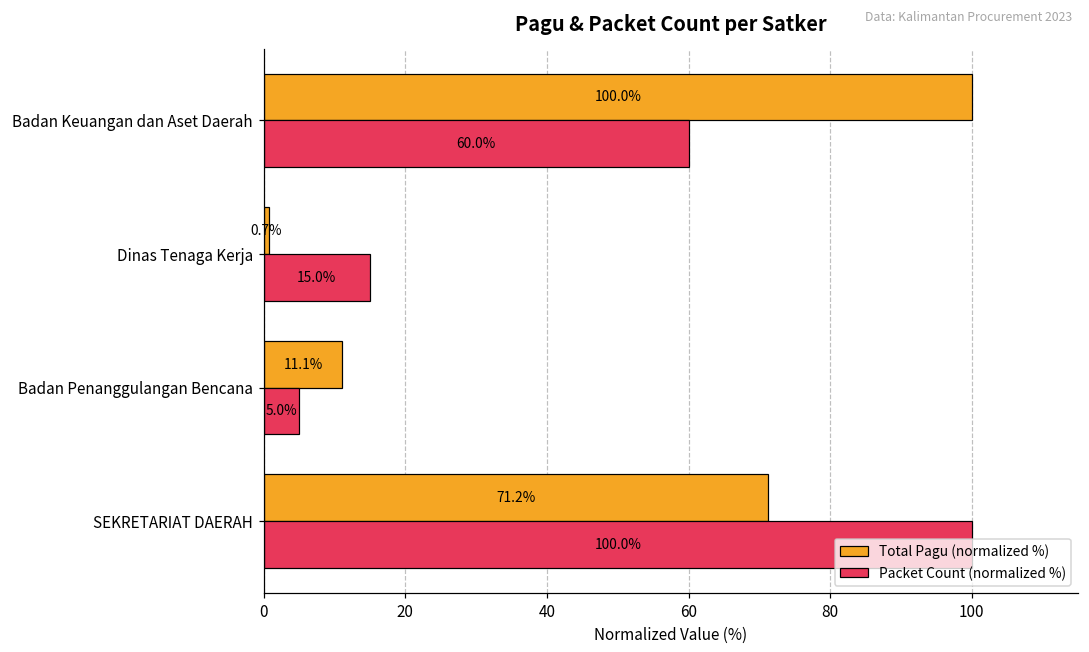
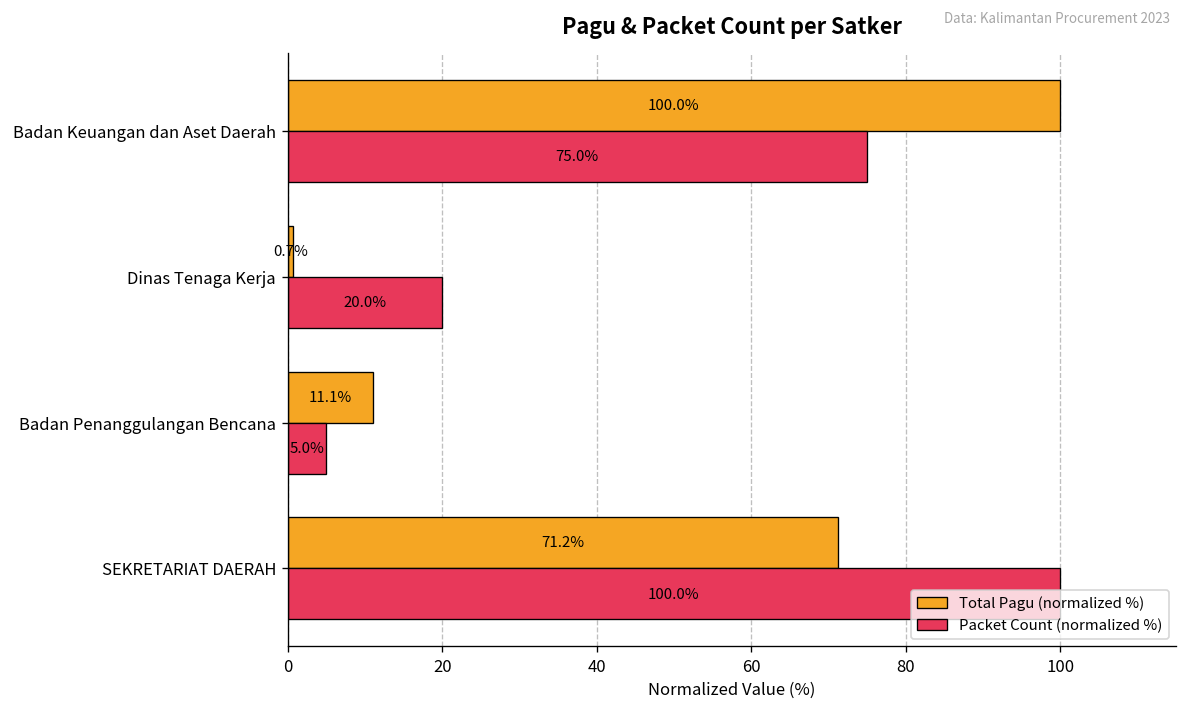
  {
    "Total Pagu (normalized %)": {
      "Badan Keuangan dan Aset Daerah": "100.0%",
      "Dinas Tenaga Kerja": "0.7%",
      "Badan Penanggulangan Bencana": "11.1%",
      "SEKRETARIAT DAERAH": "71.2%"
    },
    "Packet Count (normalized %)": {
-     "Badan Keuangan dan Aset Daerah": "60.0%",
-     "Dinas Tenaga Kerja": "15.0%",
+     "Badan Keuangan dan Aset Daerah": "75.0%",
+     "Dinas Tenaga Kerja": "20.0%",
      "Badan Penanggulangan Bencana": "5.0%"
    }
  }
